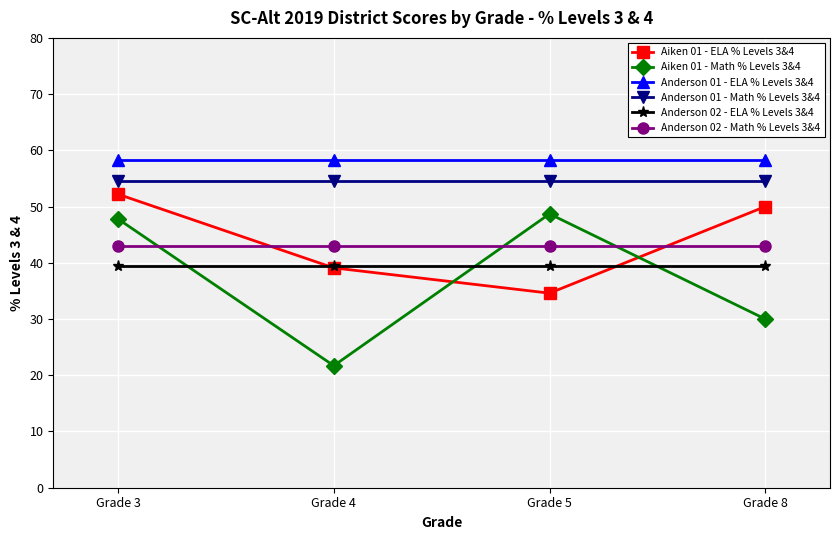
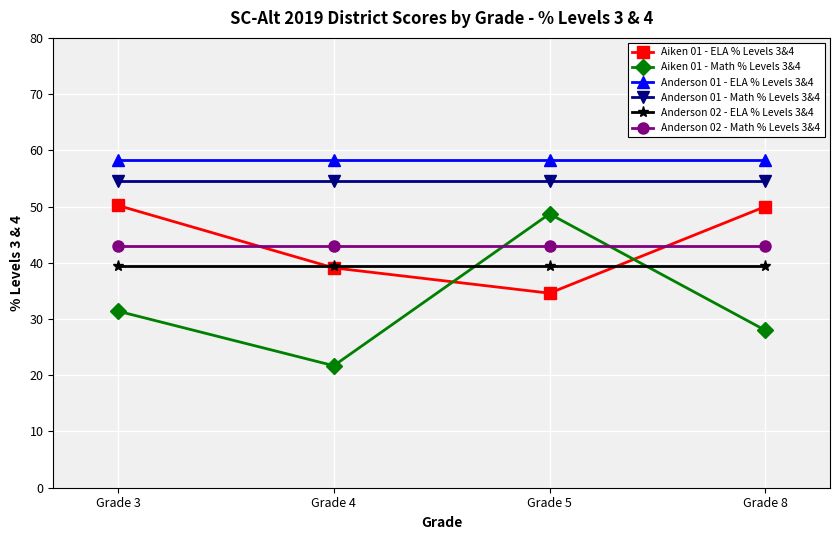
  {
    "Aiken 01 - ELA % Levels 3&4": {
-     "Grade 3": 52,
+     "Grade 3": 50,
      "Grade 5": 35,
      "Grade 8": 50
    },
    "Aiken 01 - Math % Levels 3&4": {
-     "Grade 3": 48,
+     "Grade 3": 31,
      "Grade 4": 22,
      "Grade 5": 49,
-     "Grade 8": 30
+     "Grade 8": 28
    },
    "Anderson 01 - ELA % Levels 3&4": {
      "Grade 3": 58,
      "Grade 4": 58,
      "Grade 5": 58,
      "Grade 8": 58
    },
    "Anderson 01 - Math % Levels 3&4": {
      "Grade 3": 55,
      "Grade 4": 55,
      "Grade 5": 55,
      "Grade 8": 55
    },
    "Anderson 02 - ELA % Levels 3&4": {
      "Grade 3": 40,
      "Grade 5": 40,
      "Grade 8": 40
    },
    "Anderson 02 - Math % Levels 3&4": {
      "Grade 3": 43,
      "Grade 4": 43,
      "Grade 5": 43,
      "Grade 8": 43
    }
  }
